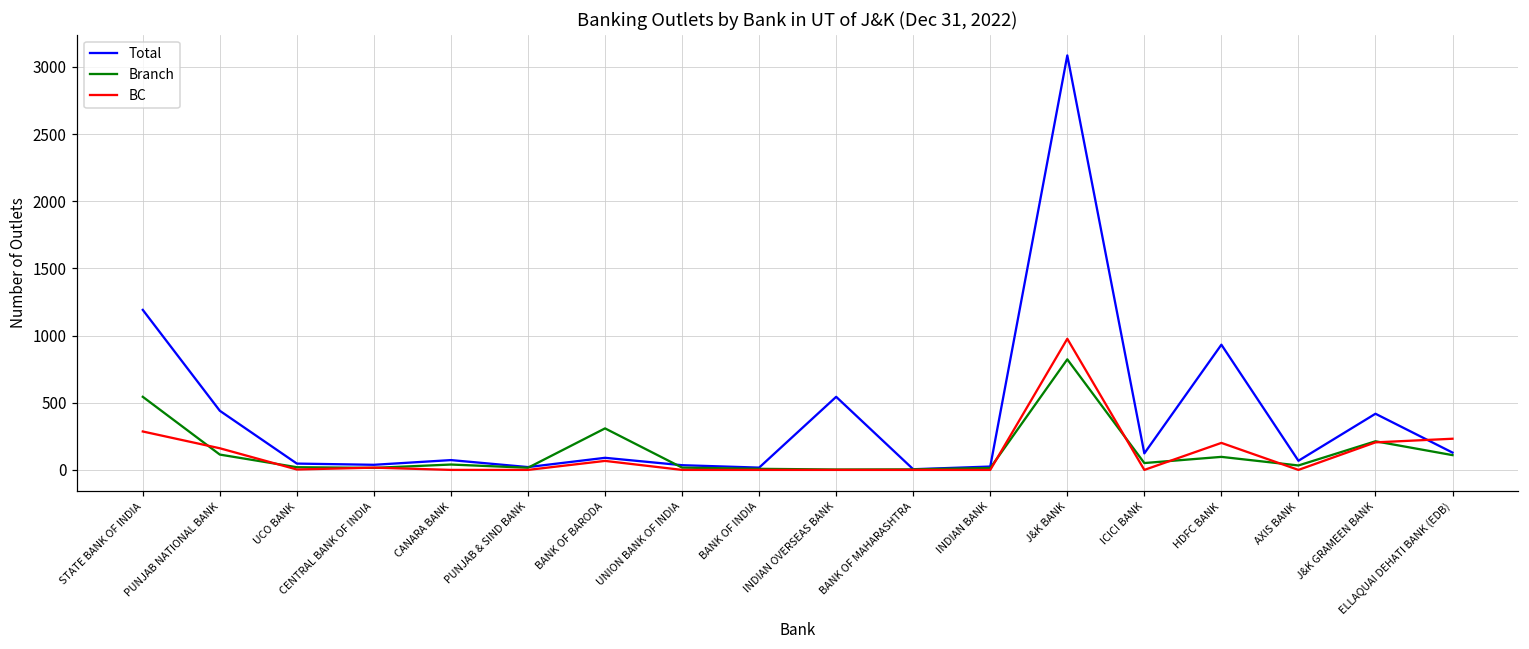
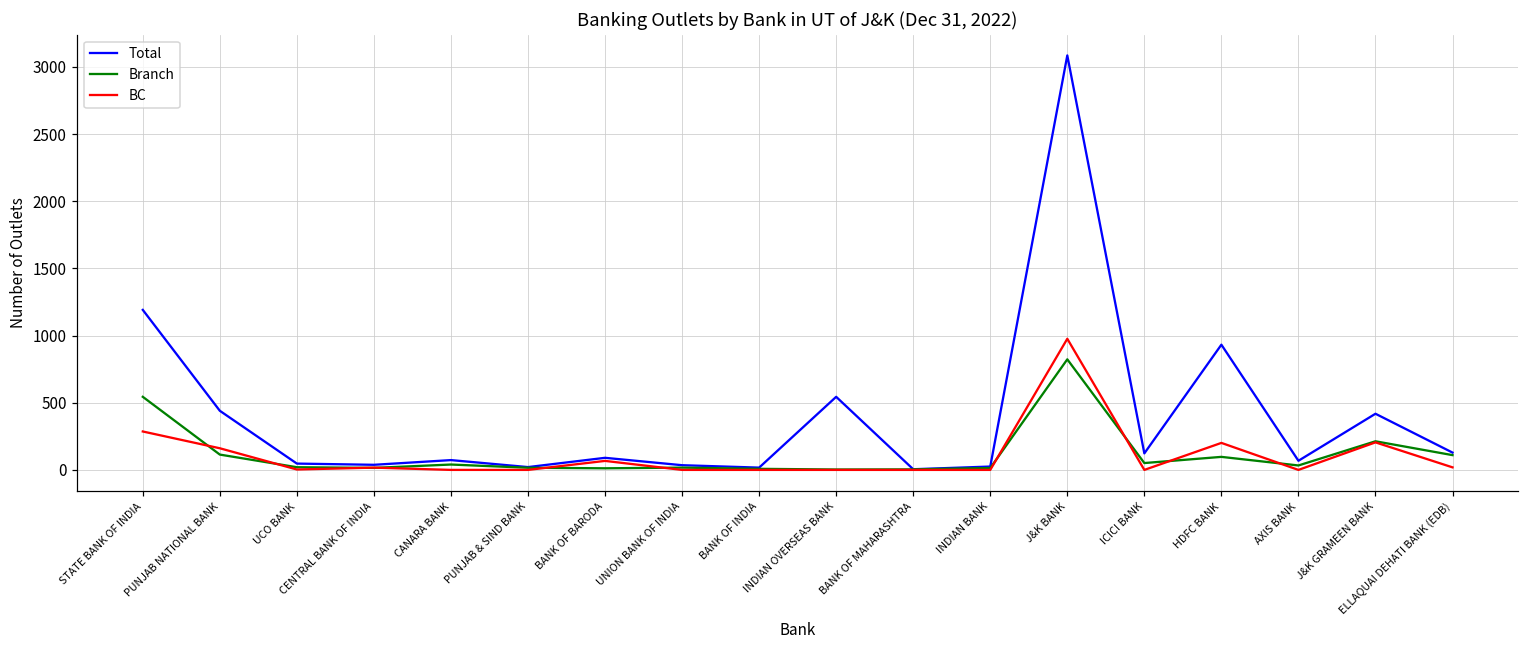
  {
    "Total": {
      "STATE BANK OF INDIA": 1190,
      "PUNJAB NATIONAL BANK": 440,
      "UCO BANK": 50,
      "CENTRAL BANK OF INDIA": 40,
      "CANARA BANK": 70,
      "BANK OF BARODA": 90,
      "INDIAN OVERSEAS BANK": 540,
      "J&K BANK": 3090,
      "ICICI BANK": 120,
      "HDFC BANK": 930,
      "AXIS BANK": 70,
      "J&K GRAMEEN BANK": 420
    },
    "Branch": {
      "STATE BANK OF INDIA": 540,
      "PUNJAB NATIONAL BANK": 110,
      "CANARA BANK": 40,
-     "BANK OF BARODA": 310,
+     "BANK OF BARODA": 10,
      "J&K BANK": 820,
      "ICICI BANK": 50,
      "HDFC BANK": 100,
      "AXIS BANK": 30
    },
    "BC": {
      "STATE BANK OF INDIA": 290,
      "PUNJAB NATIONAL BANK": 160,
      "CANARA BANK": 0,
      "BANK OF BARODA": 70,
      "J&K BANK": 980,
      "ICICI BANK": 0,
      "HDFC BANK": 200,
      "AXIS BANK": 0,
-     "ELLAQUAI DEHATI BANK (EDB)": 230
+     "ELLAQUAI DEHATI BANK (EDB)": 20
    }
  }
